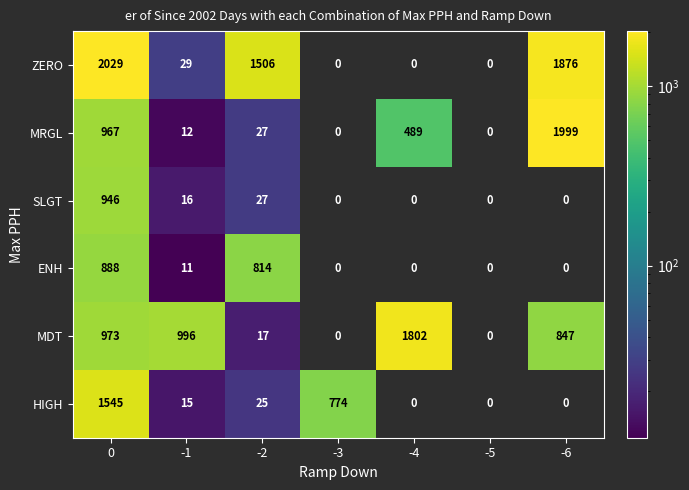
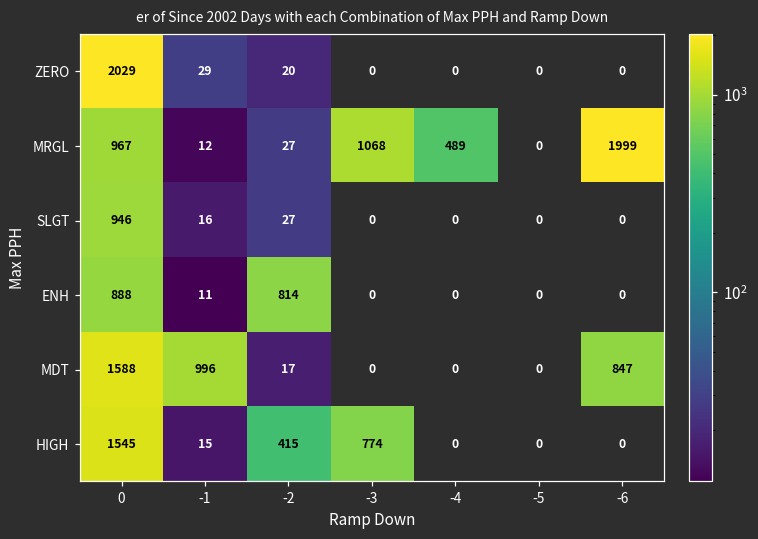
  {
    "ZERO": {
      "0": 2029,
      "-1": 29,
-     "-2": 1506,
+     "-2": 20,
      "-3": 0,
      "-4": 0,
      "-5": 0,
-     "-6": 1876
+     "-6": 0
    },
    "MRGL": {
      "0": 967,
      "-1": 12,
      "-2": 27,
-     "-3": 0,
+     "-3": 1068,
      "-4": 489,
      "-5": 0,
      "-6": 1999
    },
    "SLGT": {
      "0": 946,
      "-1": 16,
      "-2": 27,
      "-3": 0,
      "-4": 0,
      "-5": 0,
      "-6": 0
    },
    "ENH": {
      "0": 888,
      "-1": 11,
      "-2": 814,
      "-3": 0,
      "-4": 0,
      "-5": 0,
      "-6": 0
    },
    "MDT": {
-     "0": 973,
+     "0": 1588,
      "-1": 996,
      "-2": 17,
      "-3": 0,
-     "-4": 1802,
+     "-4": 0,
      "-5": 0,
      "-6": 847
    },
    "HIGH": {
      "0": 1545,
      "-1": 15,
-     "-2": 25,
+     "-2": 415,
      "-3": 774,
      "-4": 0,
      "-5": 0,
      "-6": 0
    }
  }
